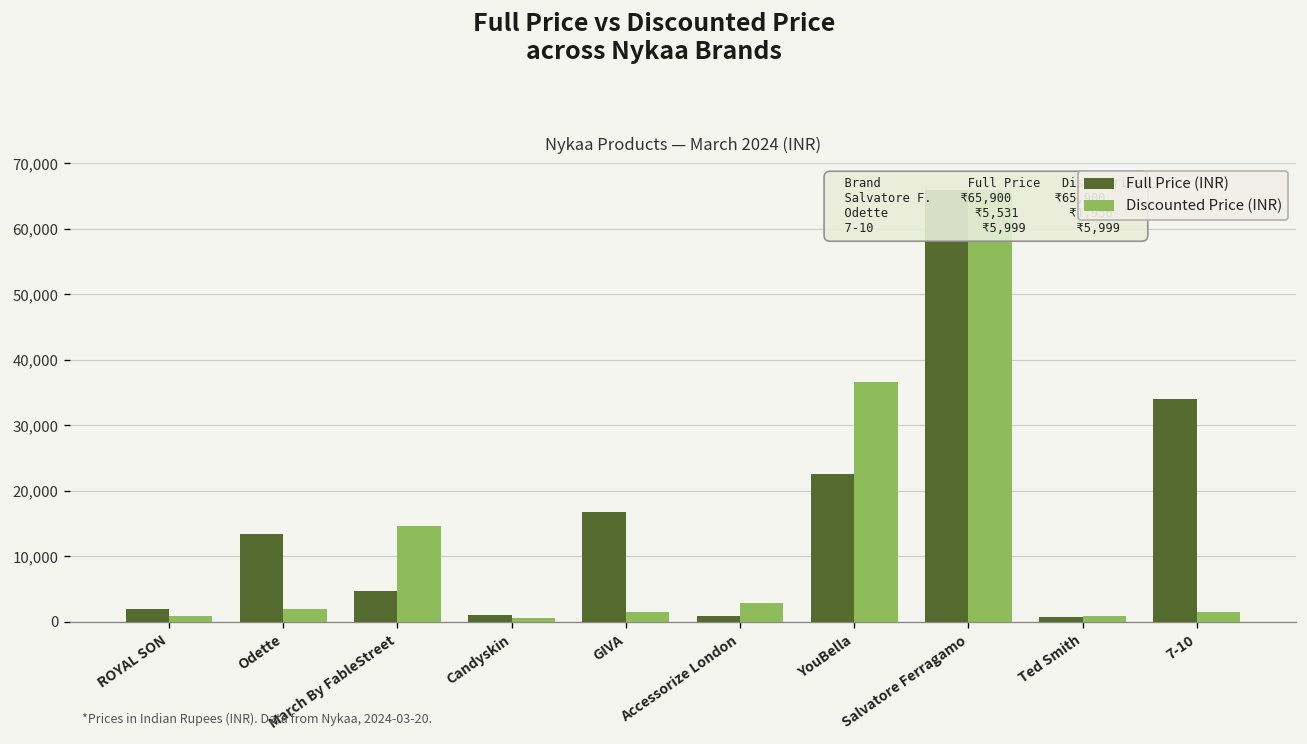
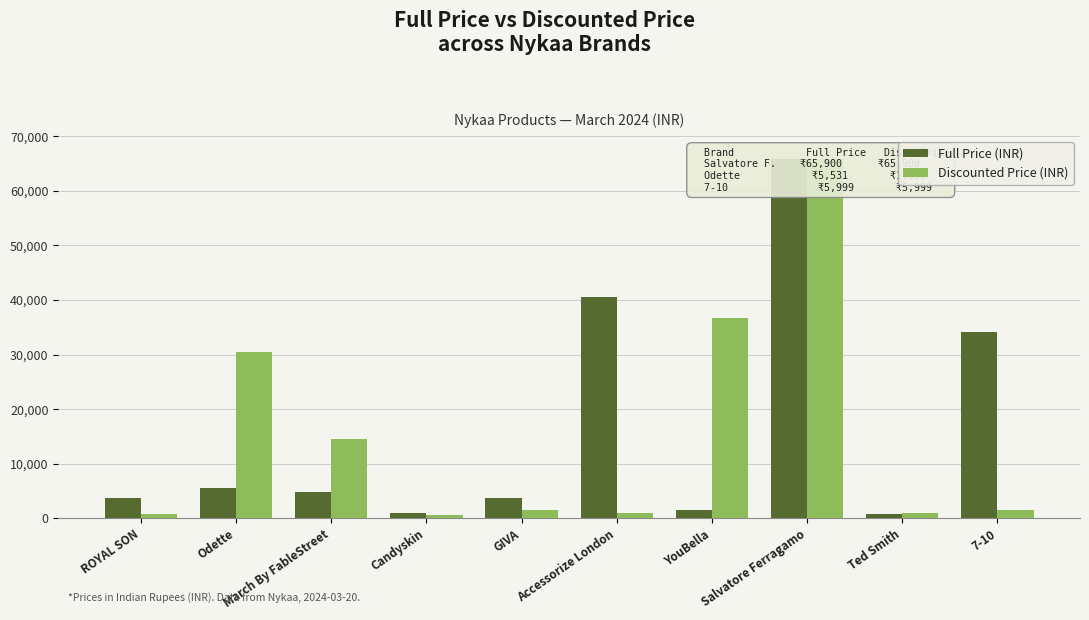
  {
    "Full Price (INR)": {
-     "ROYAL SON": "2,000",
-     "Odette": "13,000",
+     "ROYAL SON": "4,000",
+     "Odette": "6,000",
      "March By FableStreet": "5,000",
      "Candyskin": "1,000",
-     "GIVA": "17,000",
-     "Accessorize London": "1,000",
-     "YouBella": "23,000",
+     "GIVA": "4,000",
+     "Accessorize London": "41,000",
+     "YouBella": "2,000",
      "Ted Smith": "1,000",
      "7-10": "34,000"
    },
    "Discounted Price (INR)": {
      "ROYAL SON": "1,000",
-     "Odette": "2,000",
+     "Odette": "31,000",
      "March By FableStreet": "15,000",
      "Candyskin": "1,000",
      "GIVA": "1,000",
-     "Accessorize London": "3,000",
+     "Accessorize London": "1,000",
      "YouBella": "37,000",
      "Ted Smith": "1,000",
      "7-10": "2,000"
    }
  }
